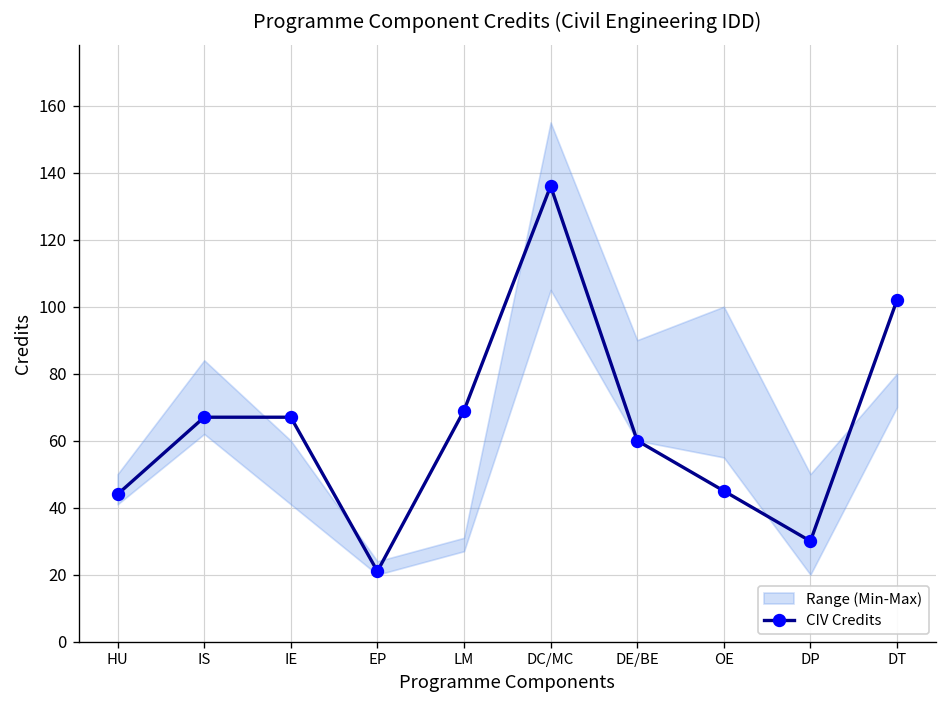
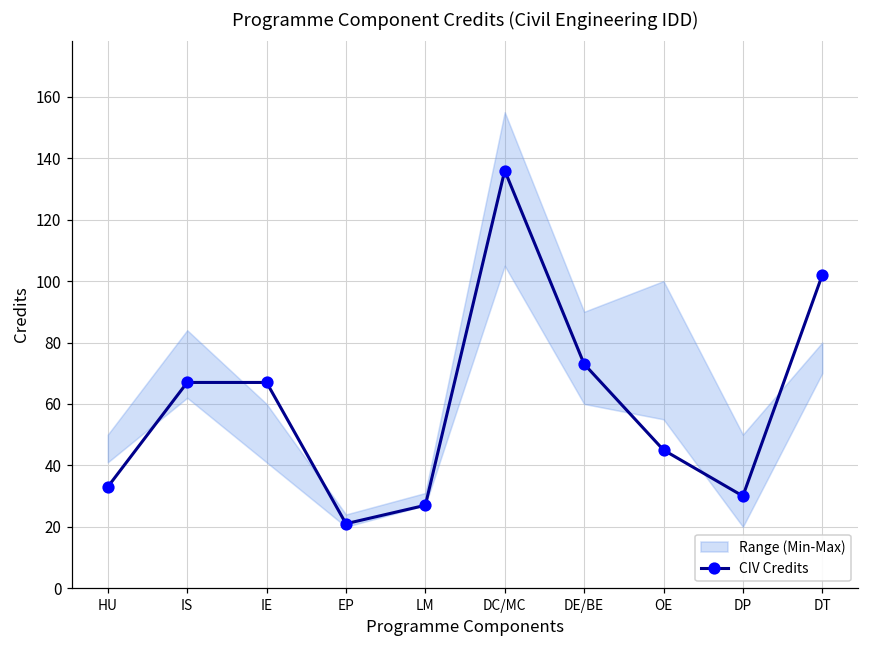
  {
    "CIV Credits": {
-     "HU": 44,
+     "HU": 33,
      "IS": 67,
      "IE": 67,
      "EP": 21,
-     "LM": 69,
+     "LM": 27,
      "DC/MC": 136,
-     "DE/BE": 60,
+     "DE/BE": 73,
      "OE": 45,
      "DP": 30,
      "DT": 102
    }
  }
